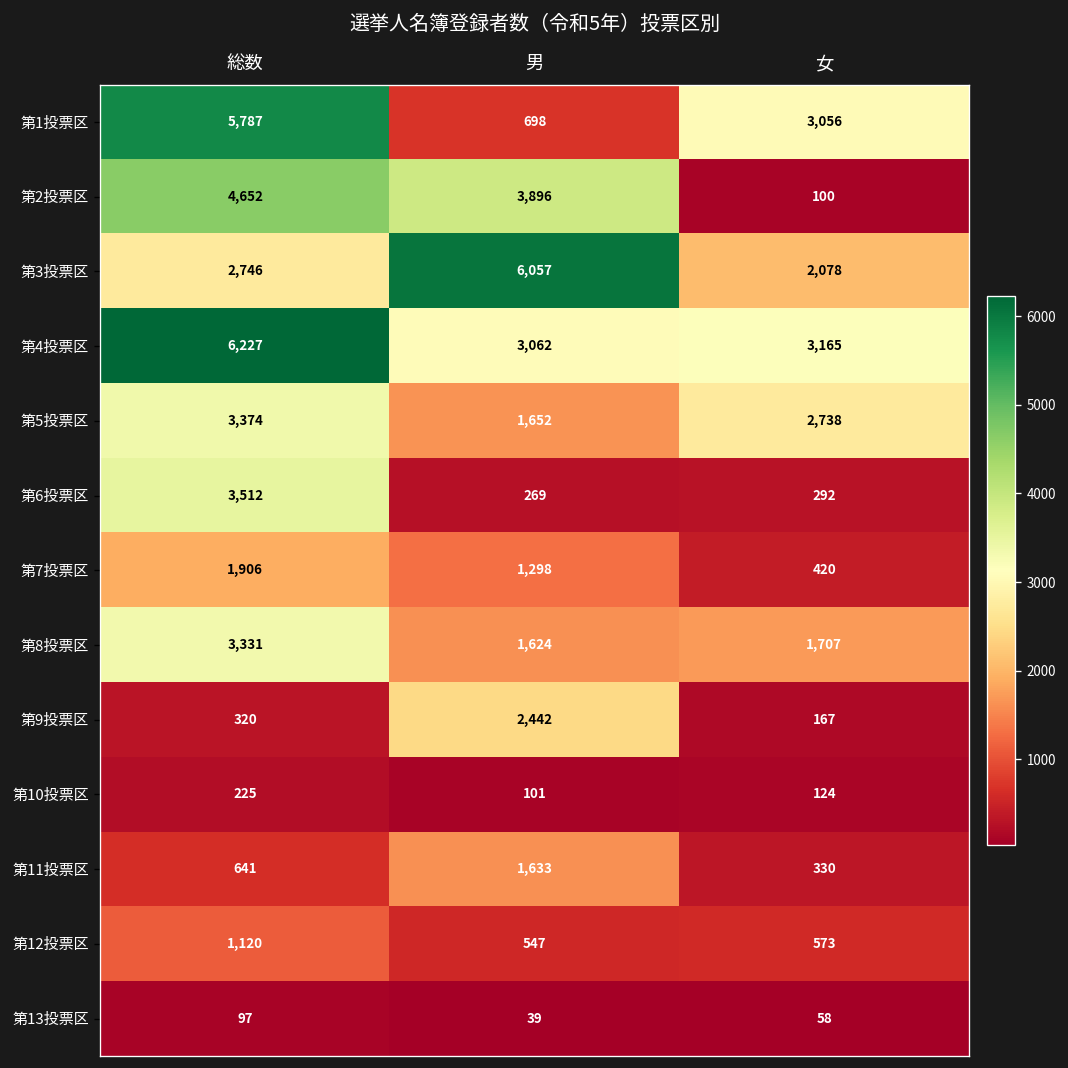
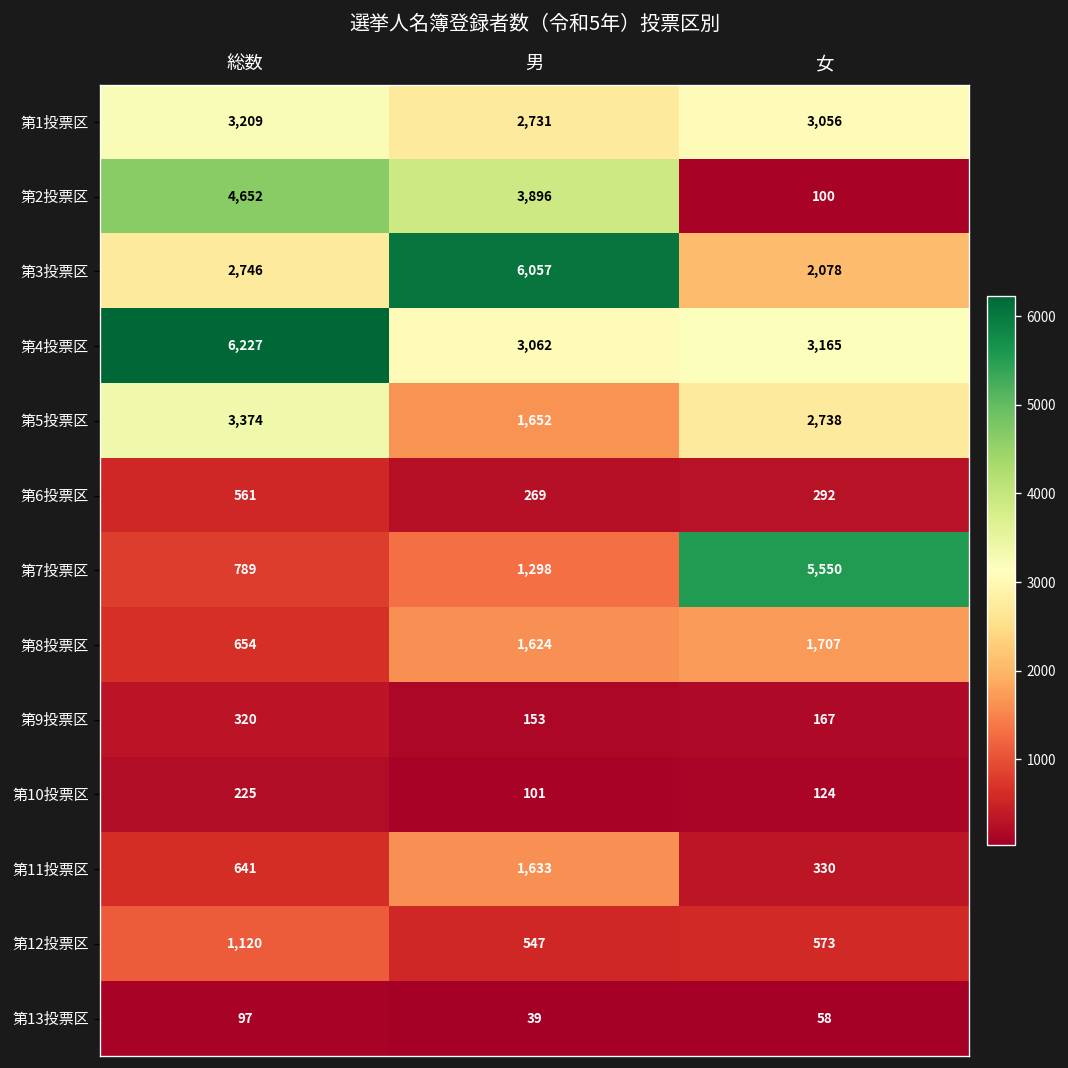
  {
    "第1投票区": {
-     "総数": "5,787",
-     "男": "698",
+     "総数": "3,209",
+     "男": "2,731",
      "女": "3,056"
    },
    "第2投票区": {
      "総数": "4,652",
      "男": "3,896",
      "女": "100"
    },
    "第3投票区": {
      "総数": "2,746",
      "男": "6,057",
      "女": "2,078"
    },
    "第4投票区": {
      "総数": "6,227",
      "男": "3,062",
      "女": "3,165"
    },
    "第5投票区": {
      "総数": "3,374",
      "男": "1,652",
      "女": "2,738"
    },
    "第6投票区": {
-     "総数": "3,512",
+     "総数": "561",
      "男": "269",
      "女": "292"
    },
    "第7投票区": {
-     "総数": "1,906",
+     "総数": "789",
      "男": "1,298",
-     "女": "420"
+     "女": "5,550"
    },
    "第8投票区": {
-     "総数": "3,331",
+     "総数": "654",
      "男": "1,624",
      "女": "1,707"
    },
    "第9投票区": {
      "総数": "320",
-     "男": "2,442",
+     "男": "153",
      "女": "167"
    },
    "第10投票区": {
      "総数": "225",
      "男": "101",
      "女": "124"
    },
    "第11投票区": {
      "総数": "641",
      "男": "1,633",
      "女": "330"
    },
    "第12投票区": {
      "総数": "1,120",
      "男": "547",
      "女": "573"
    },
    "第13投票区": {
      "総数": "97",
      "男": "39",
      "女": "58"
    }
  }
